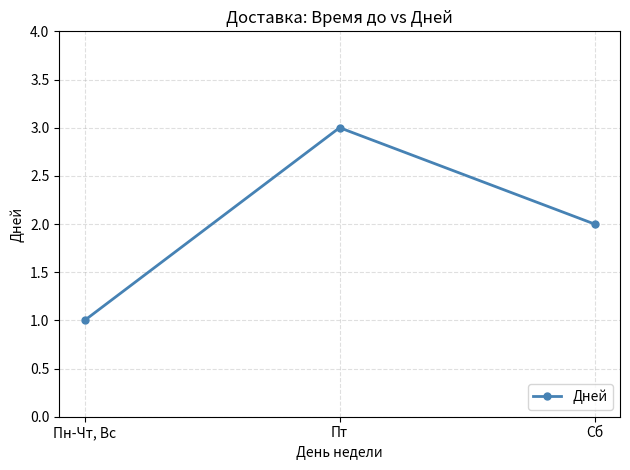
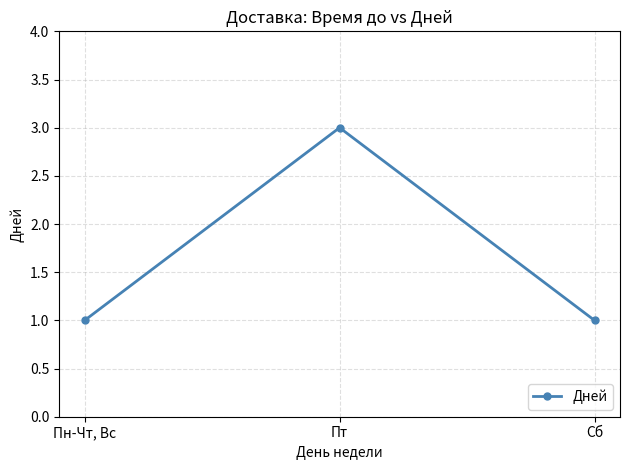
  {
    "Пн-Чт, Вс": 1,
    "Пт": 3,
-   "Сб": 2
+   "Сб": 1
  }
